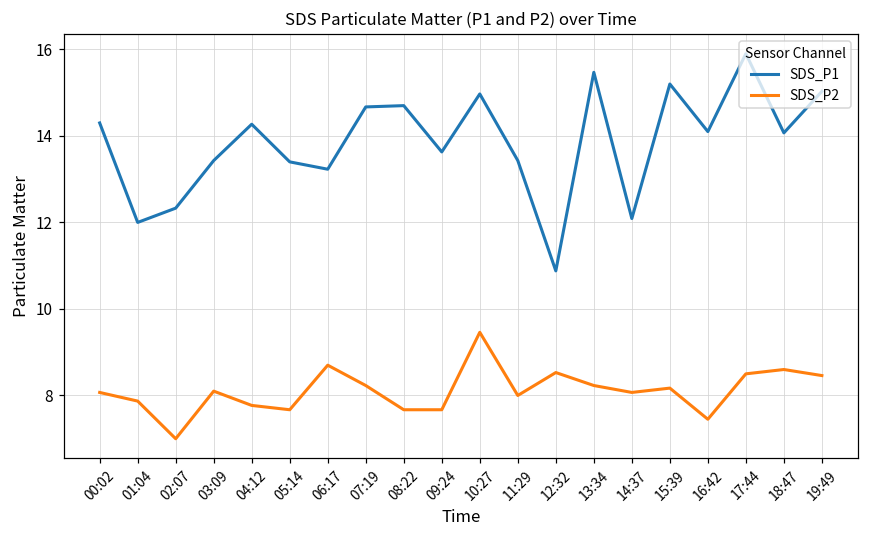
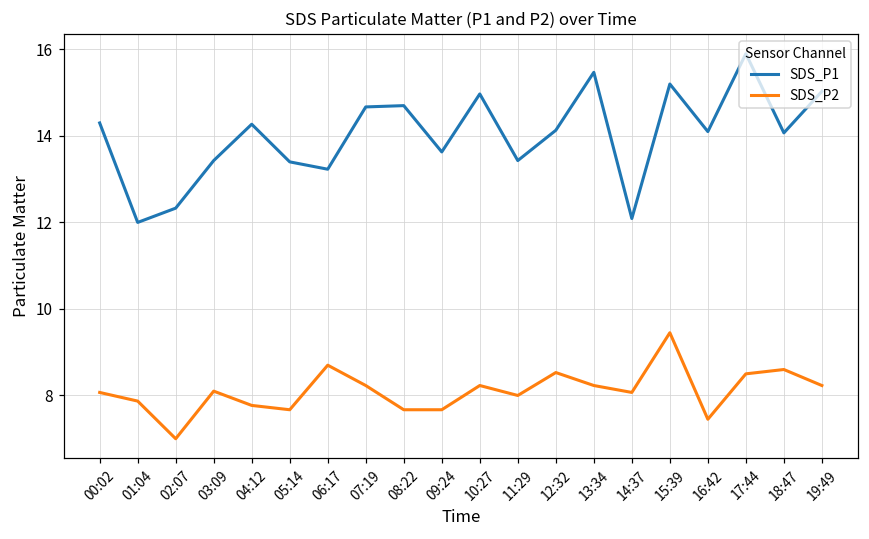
  {
    "SDS_P1": {
      "00:02": 14.3,
      "01:04": 12.0,
      "02:07": 12.3,
      "03:09": 13.4,
      "04:12": 14.3,
      "05:14": 13.4,
      "06:17": 13.2,
      "07:19": 14.7,
      "08:22": 14.7,
      "09:24": 13.6,
      "10:27": 15.0,
      "11:29": 13.4,
-     "12:32": 10.9,
+     "12:32": 14.1,
      "13:34": 15.5,
      "14:37": 12.1,
      "15:39": 15.2,
      "16:42": 14.1,
      "18:47": 14.1
    },
    "SDS_P2": {
      "00:02": 8.1,
      "01:04": 7.9,
      "02:07": 7.0,
      "03:09": 8.1,
      "04:12": 7.8,
      "05:14": 7.7,
      "06:17": 8.7,
      "07:19": 8.2,
      "08:22": 7.7,
      "09:24": 7.7,
-     "10:27": 9.5,
+     "10:27": 8.2,
      "11:29": 8.0,
      "12:32": 8.5,
      "13:34": 8.2,
      "14:37": 8.1,
-     "15:39": 8.2,
+     "15:39": 9.5,
      "16:42": 7.5,
      "17:44": 8.5,
      "18:47": 8.6,
-     "19:49": 8.5
+     "19:49": 8.2
    }
  }
